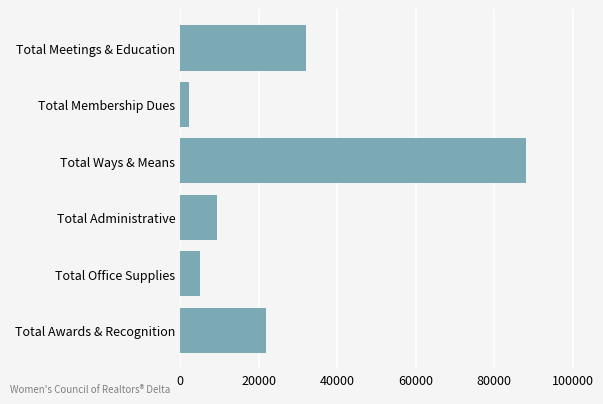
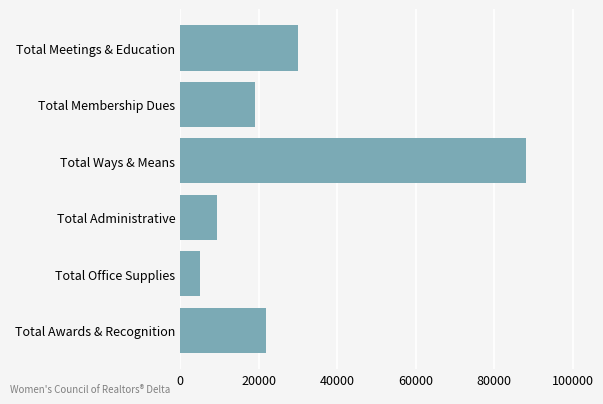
  {
-   "Total Meetings & Education": 32000,
-   "Total Membership Dues": 2000,
+   "Total Meetings & Education": 30000,
+   "Total Membership Dues": 19000,
    "Total Ways & Means": 88000,
    "Total Administrative": 9000,
    "Total Office Supplies": 5000,
    "Total Awards & Recognition": 22000
  }
